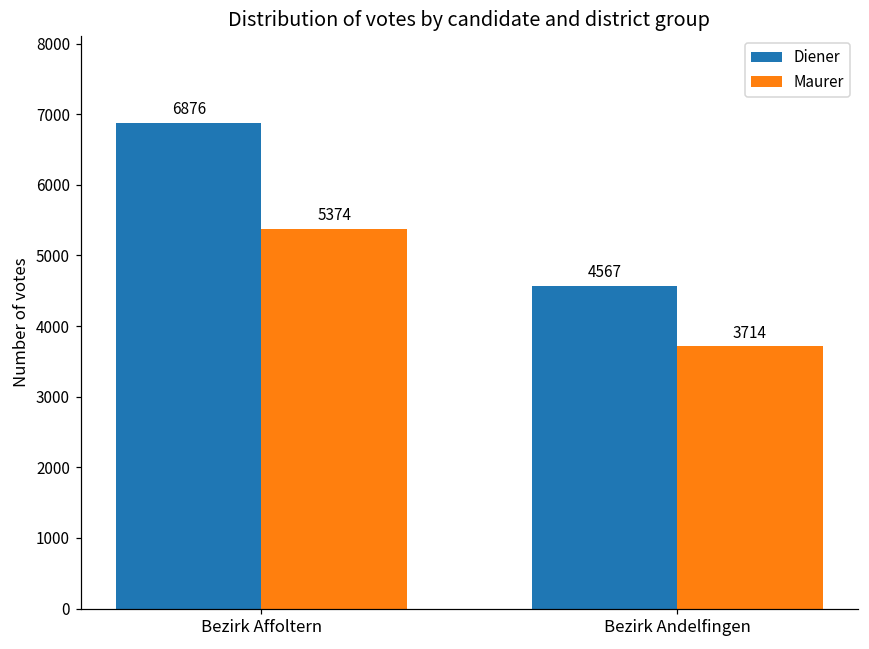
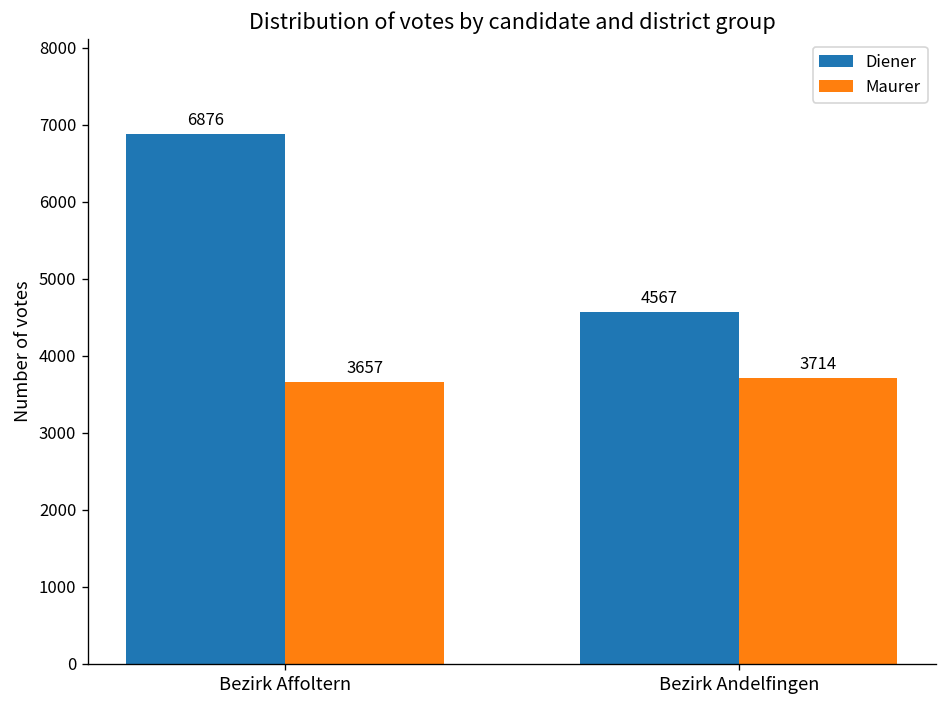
  {
    "Diener": {
      "Bezirk Affoltern": 6876,
      "Bezirk Andelfingen": 4567
    },
    "Maurer": {
-     "Bezirk Affoltern": 5374,
+     "Bezirk Affoltern": 3657,
      "Bezirk Andelfingen": 3714
    }
  }
